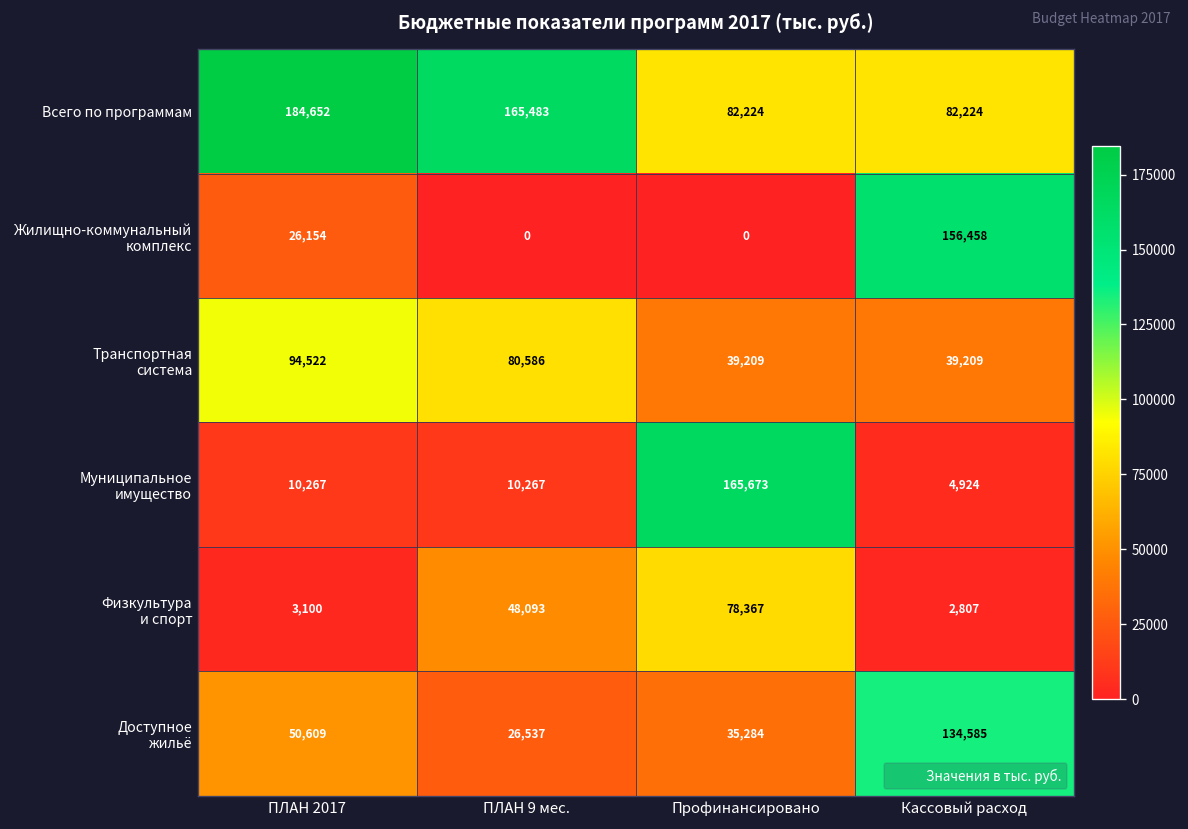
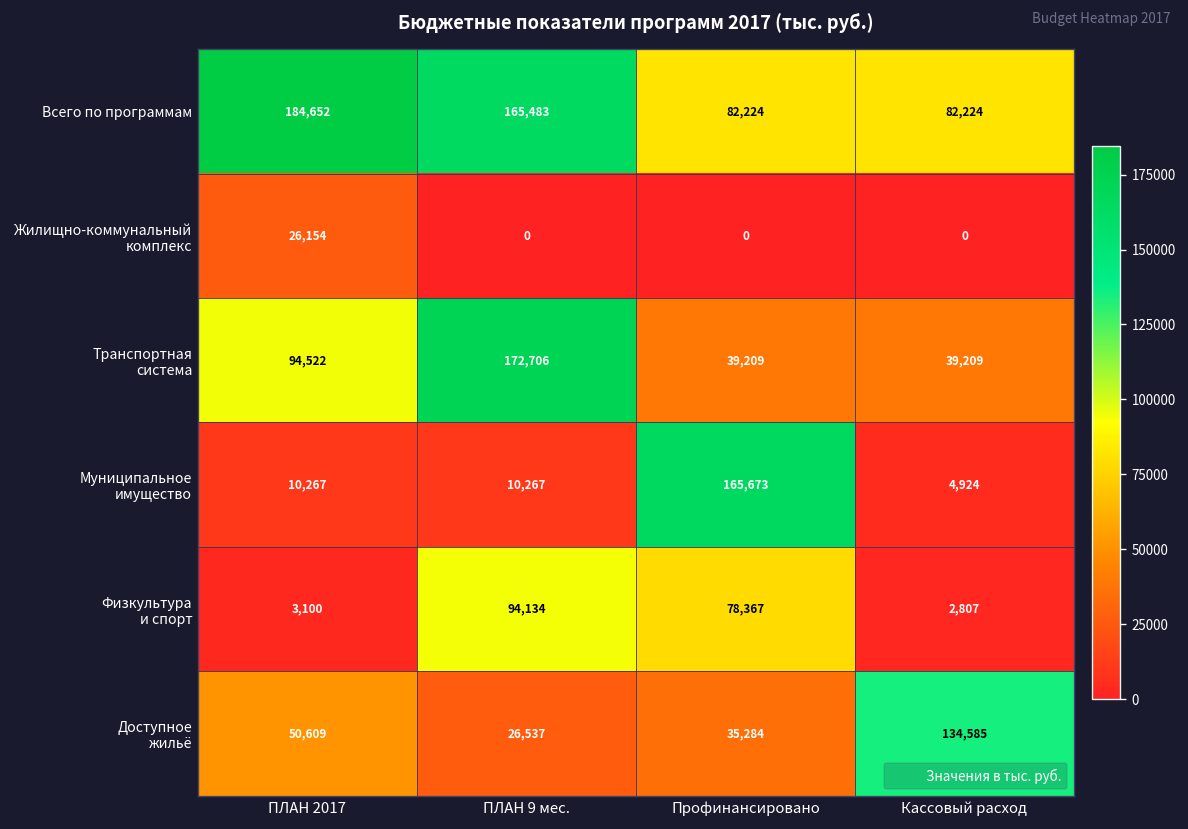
  {
    "Всего по программам": {
      "ПЛАН 2017": "184,652",
      "ПЛАН 9 мес.": "165,483",
      "Профинансировано": "82,224",
      "Кассовый расход": "82,224"
    },
    "Жилищно-коммунальный комплекс": {
      "ПЛАН 2017": "26,154",
      "ПЛАН 9 мес.": "0",
      "Профинансировано": "0",
-     "Кассовый расход": "156,458"
+     "Кассовый расход": "0"
    },
    "Транспортная система": {
      "ПЛАН 2017": "94,522",
-     "ПЛАН 9 мес.": "80,586",
+     "ПЛАН 9 мес.": "172,706",
      "Профинансировано": "39,209",
      "Кассовый расход": "39,209"
    },
    "Муниципальное имущество": {
      "ПЛАН 2017": "10,267",
      "ПЛАН 9 мес.": "10,267",
      "Профинансировано": "165,673",
      "Кассовый расход": "4,924"
    },
    "Физкультура и спорт": {
      "ПЛАН 2017": "3,100",
-     "ПЛАН 9 мес.": "48,093",
+     "ПЛАН 9 мес.": "94,134",
      "Профинансировано": "78,367",
      "Кассовый расход": "2,807"
    },
    "Доступное жильё": {
      "ПЛАН 2017": "50,609",
      "ПЛАН 9 мес.": "26,537",
      "Профинансировано": "35,284",
      "Кассовый расход": "134,585"
    }
  }
